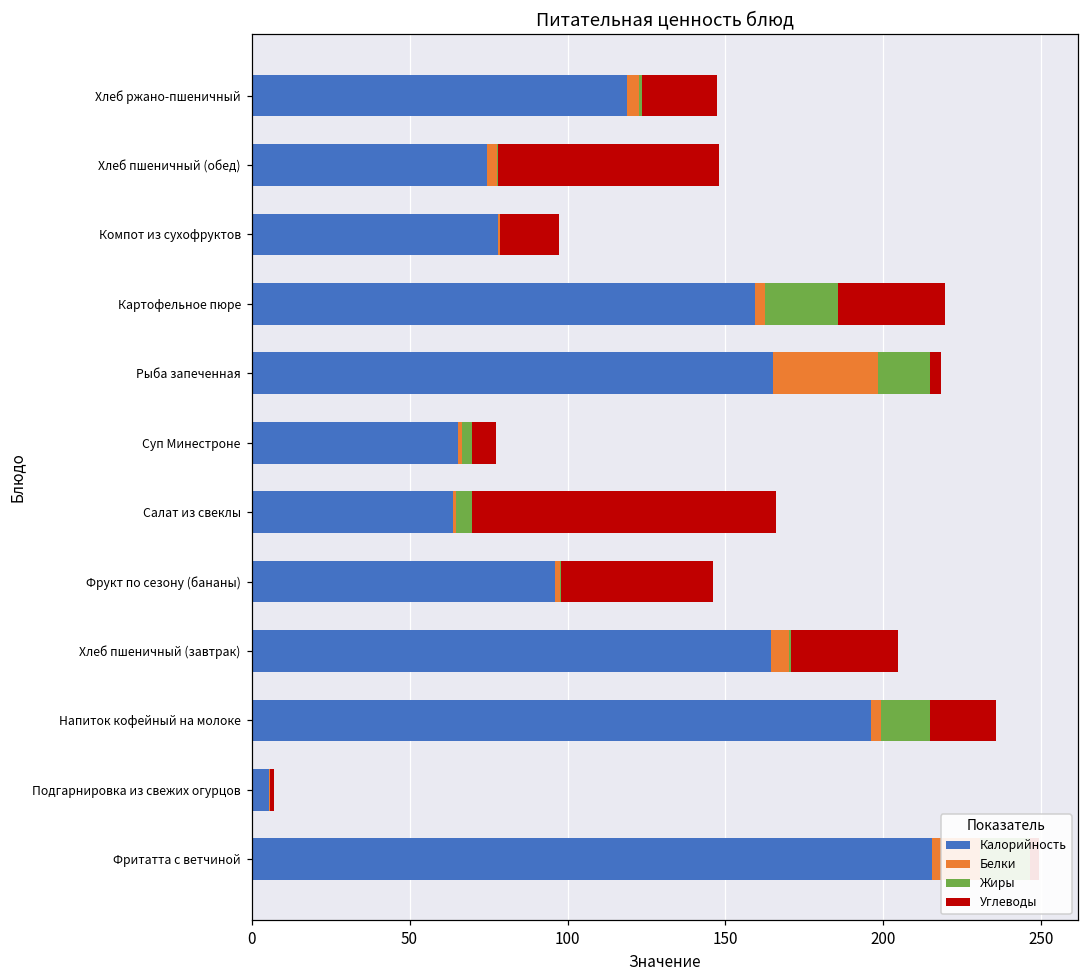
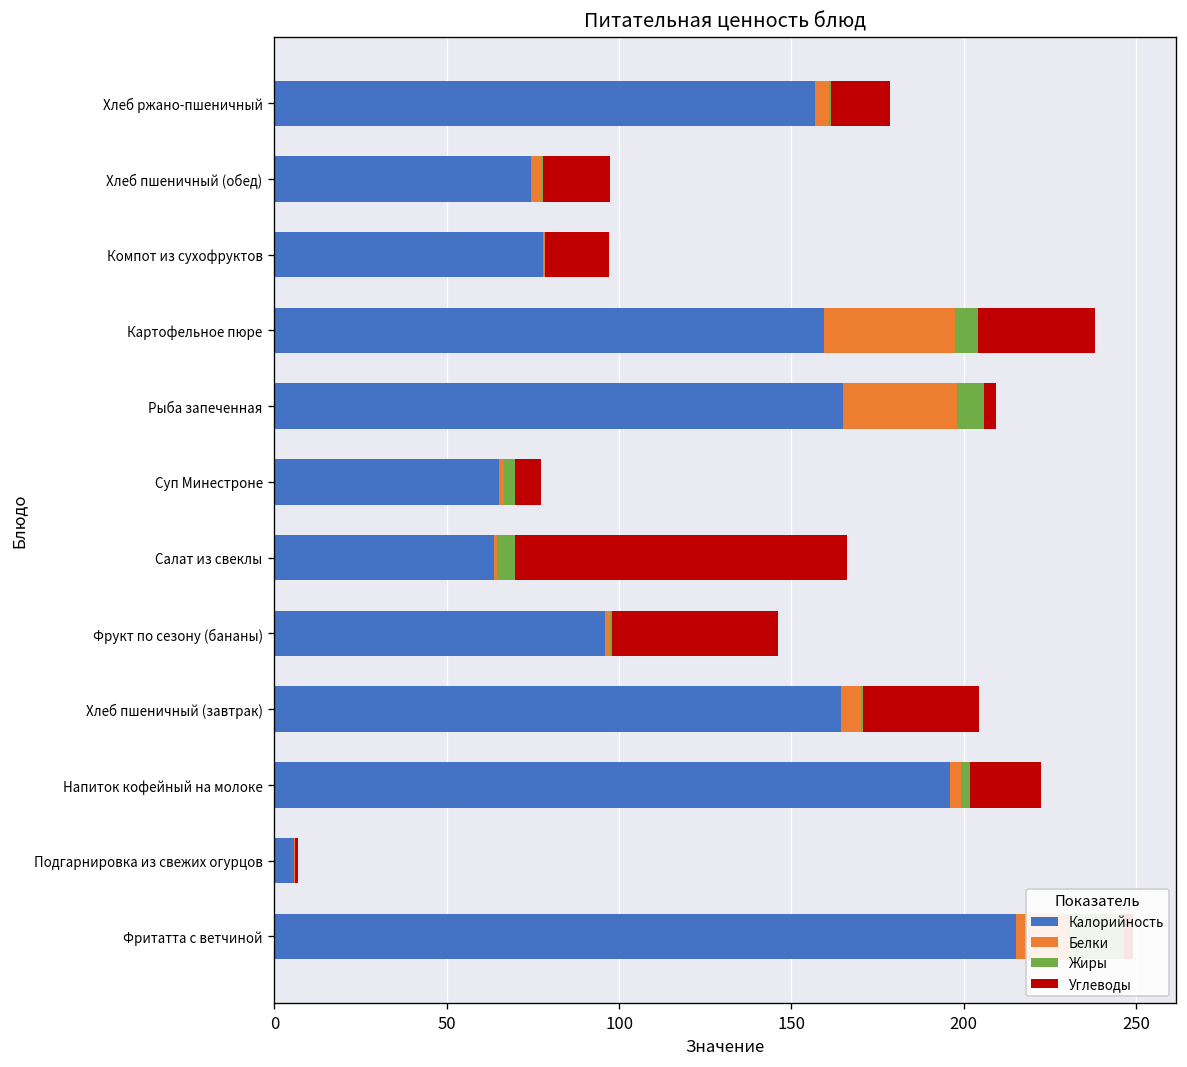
  {
    "Калорийность": {
-     "Хлеб ржано-пшеничный": 119,
+     "Хлеб ржано-пшеничный": 157,
      "Хлеб пшеничный (обед)": 75,
      "Компот из сухофруктов": 78,
      "Картофельное пюре": 159,
      "Рыба запеченная": 165,
      "Суп Минестроне": 65,
      "Салат из свеклы": 64,
      "Фрукт по сезону (бананы)": 96,
      "Хлеб пшеничный (завтрак)": 165,
      "Напиток кофейный на молоке": 196,
      "Подгарнировка из свежих огурцов": 6,
      "Фритатта с ветчиной": 215
    },
    "Белки": {
      "Хлеб ржано-пшеничный": 4,
      "Хлеб пшеничный (обед)": 3,
-     "Картофельное пюре": 3,
+     "Картофельное пюре": 38,
      "Рыба запеченная": 33,
      "Суп Минестроне": 2,
      "Фрукт по сезону (бананы)": 2,
      "Хлеб пшеничный (завтрак)": 6,
      "Напиток кофейный на молоке": 3
    },
    "Жиры": {
-     "Картофельное пюре": 23,
-     "Рыба запеченная": 17,
+     "Картофельное пюре": 7,
+     "Рыба запеченная": 8,
      "Суп Минестроне": 3,
      "Салат из свеклы": 5,
-     "Напиток кофейный на молоке": 16
+     "Напиток кофейный на молоке": 3
    },
    "Углеводы": {
-     "Хлеб ржано-пшеничный": 24,
-     "Хлеб пшеничный (обед)": 70,
+     "Хлеб ржано-пшеничный": 17,
+     "Хлеб пшеничный (обед)": 19,
      "Компот из сухофруктов": 19,
      "Картофельное пюре": 34,
      "Рыба запеченная": 3,
      "Суп Минестроне": 8,
      "Салат из свеклы": 96,
      "Фрукт по сезону (бананы)": 48,
      "Хлеб пшеничный (завтрак)": 34,
      "Напиток кофейный на молоке": 21,
      "Подгарнировка из свежих огурцов": 1
    }
  }
